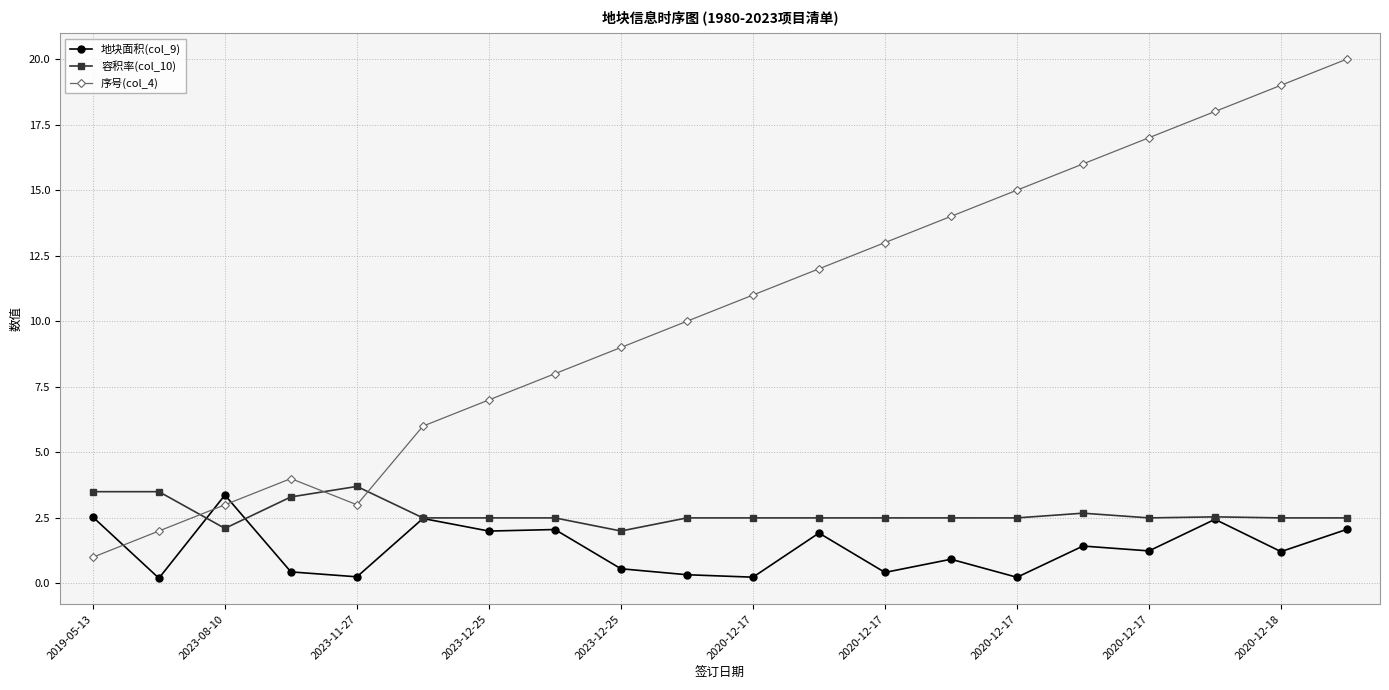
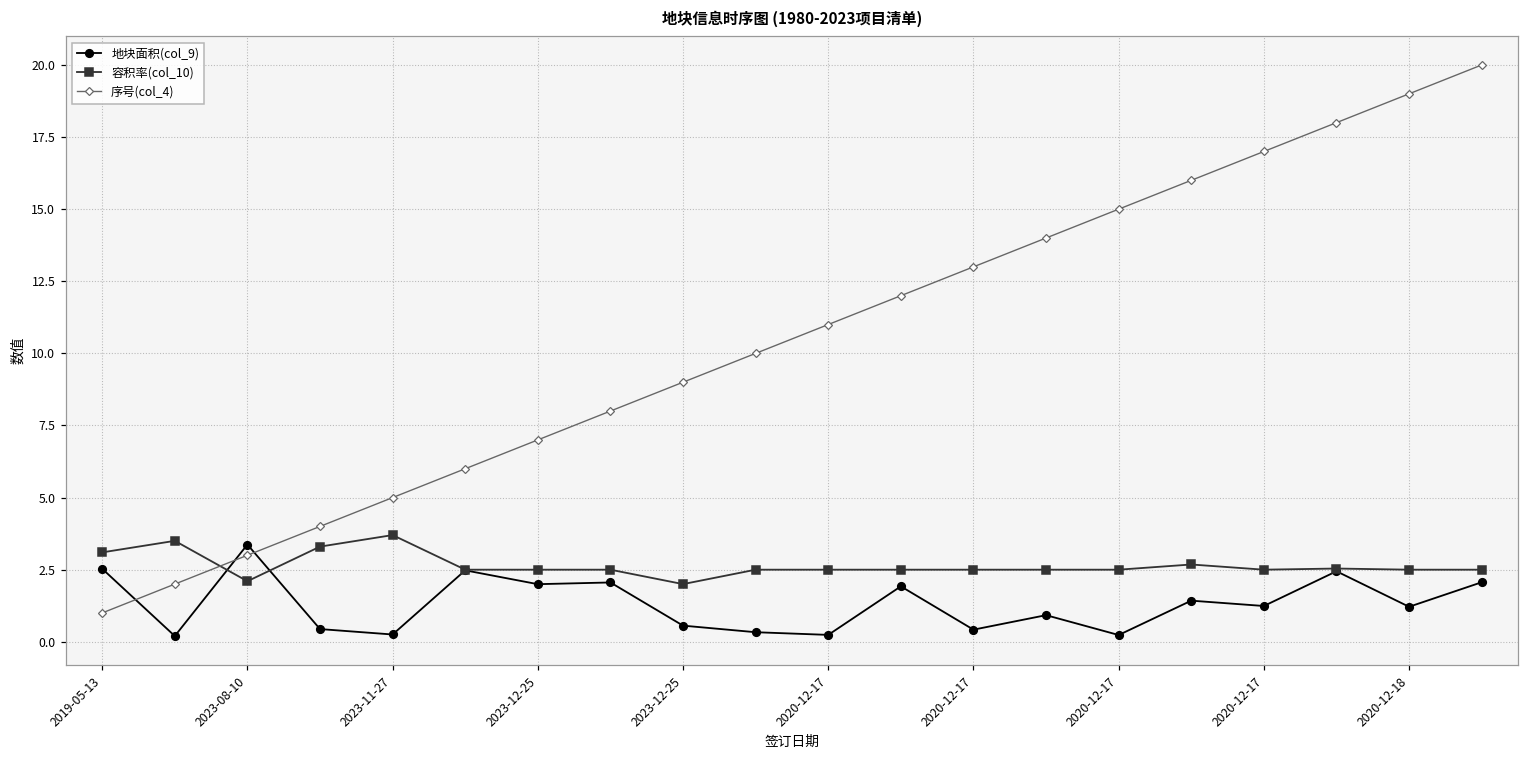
  {
    "地块面积(col_9)": {
      "2019-05-13": 2.5,
      "2023-08-10": 3.4,
      "2023-11-27": 0.3
    },
    "容积率(col_10)": {
-     "2019-05-13": 3.5,
+     "2019-05-13": 3.1,
      "2023-08-10": 2.1,
      "2023-11-27": 3.7
    },
    "序号(col_4)": {
      "2019-05-13": 1,
      "2023-08-10": 3,
-     "2023-11-27": 3
+     "2023-11-27": 5
    }
  }
